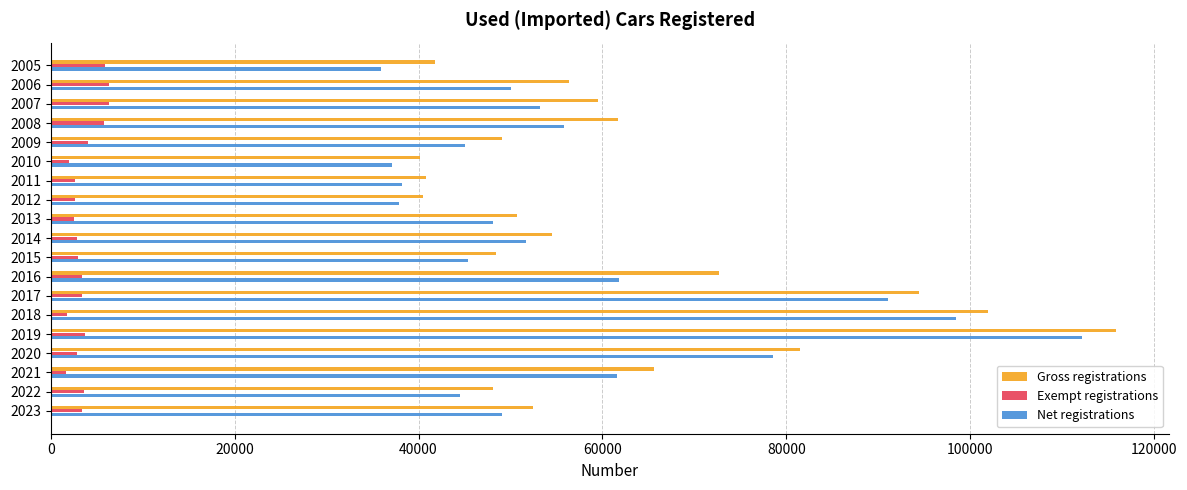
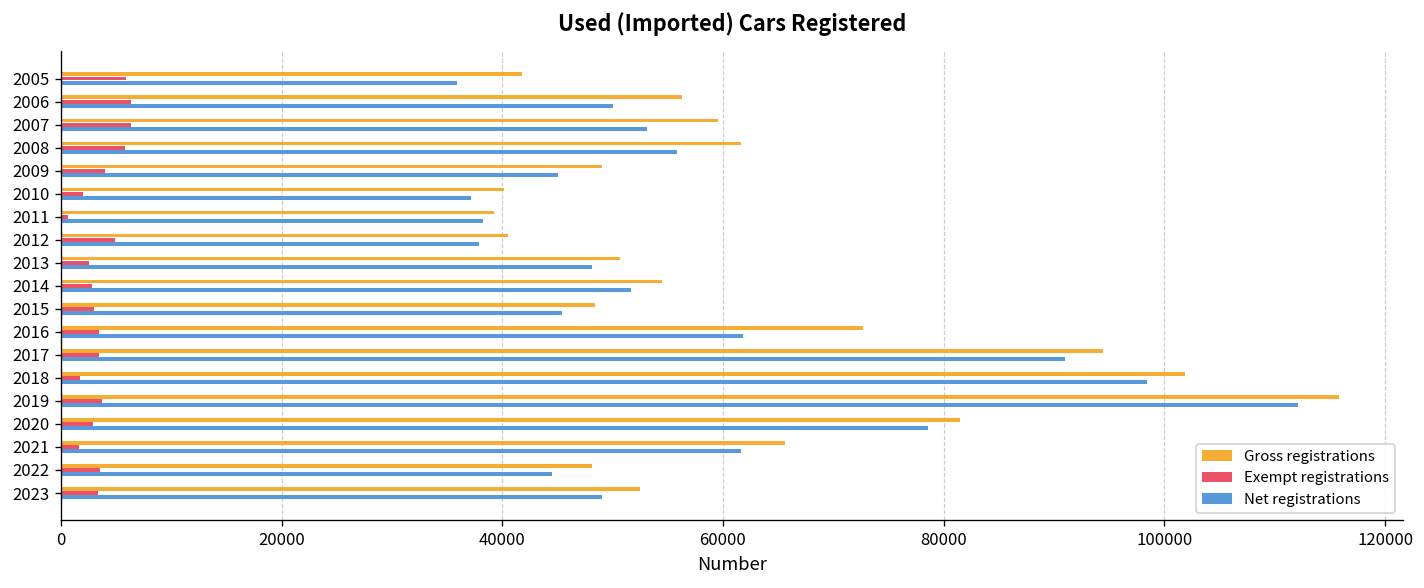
  {
    "Gross registrations": {
      "2005": 42000,
      "2006": 56000,
      "2007": 60000,
      "2008": 62000,
      "2009": 49000,
      "2010": 40000,
-     "2011": 41000,
+     "2011": 39000,
      "2012": 41000,
      "2013": 51000,
      "2014": 54000,
      "2015": 48000,
      "2016": 73000,
      "2017": 94000,
      "2018": 102000,
      "2019": 116000,
      "2020": 81000,
      "2021": 66000,
      "2022": 48000,
      "2023": 52000
    },
    "Exempt registrations": {
      "2005": 6000,
      "2006": 6000,
      "2007": 6000,
      "2008": 6000,
      "2009": 4000,
      "2010": 2000,
-     "2011": 3000,
-     "2012": 3000,
+     "2011": 1000,
+     "2012": 5000,
      "2013": 3000,
      "2014": 3000,
      "2015": 3000,
      "2016": 3000,
      "2017": 3000,
      "2018": 2000,
      "2019": 4000,
      "2020": 3000,
      "2021": 2000,
      "2022": 4000,
      "2023": 3000
    },
    "Net registrations": {
      "2005": 36000,
      "2006": 50000,
      "2007": 53000,
      "2008": 56000,
      "2009": 45000,
      "2010": 37000,
      "2011": 38000,
      "2012": 38000,
      "2013": 48000,
      "2014": 52000,
      "2015": 45000,
      "2016": 62000,
      "2017": 91000,
      "2018": 98000,
      "2019": 112000,
      "2020": 79000,
      "2021": 62000,
      "2022": 45000,
      "2023": 49000
    }
  }
